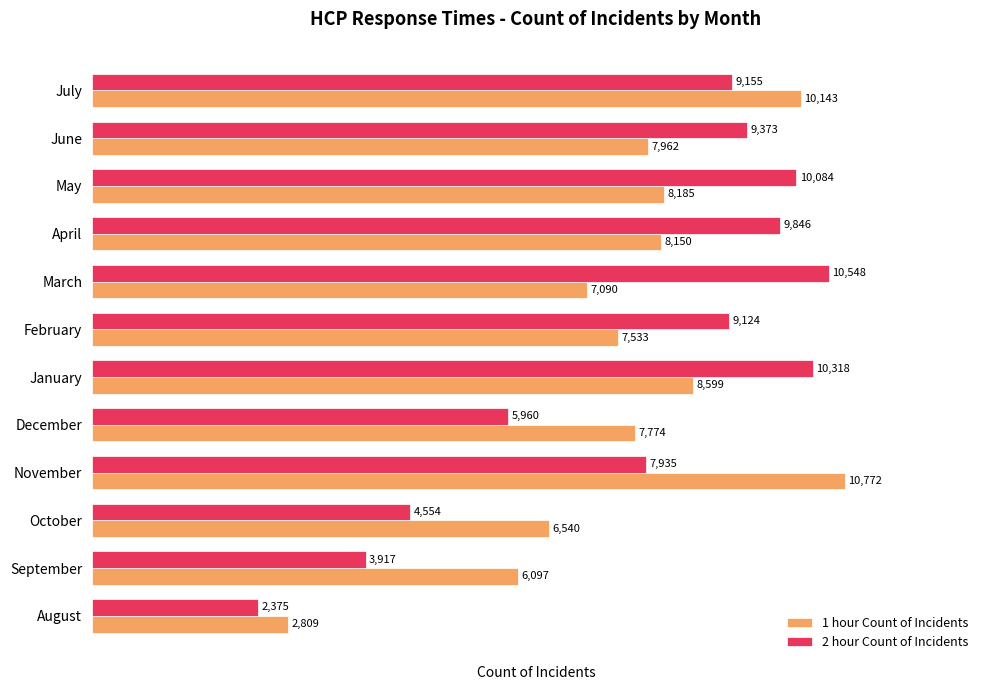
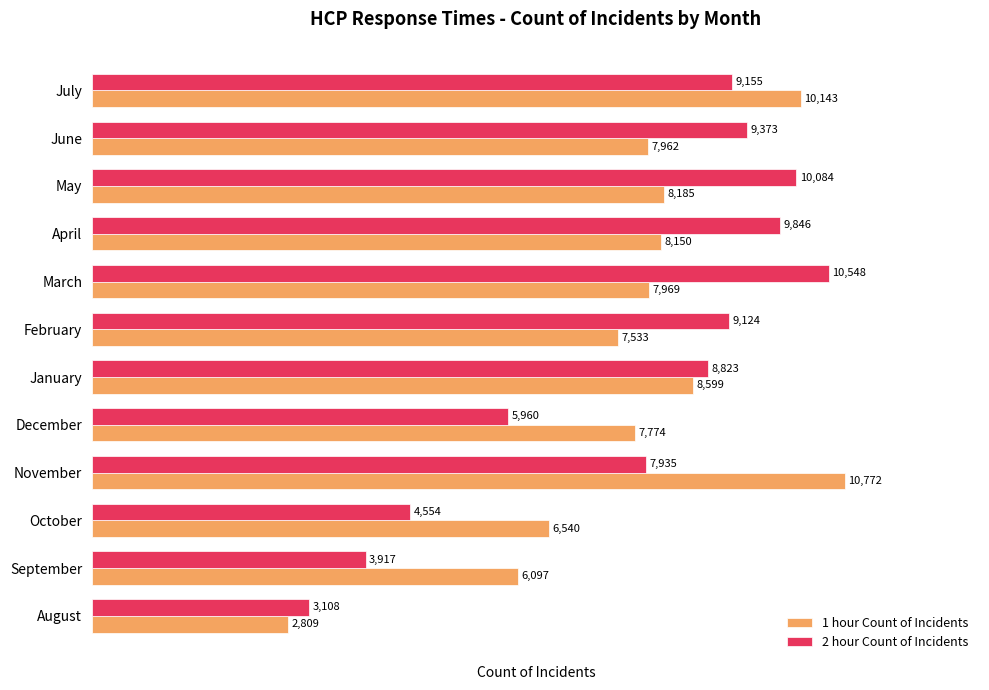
  {
    "1 hour Count of Incidents": {
      "July": "10,143",
      "June": "7,962",
      "May": "8,185",
      "April": "8,150",
-     "March": "7,090",
+     "March": "7,969",
      "February": "7,533",
      "January": "8,599",
      "December": "7,774",
      "November": "10,772",
      "October": "6,540",
      "September": "6,097",
      "August": "2,809"
    },
    "2 hour Count of Incidents": {
      "July": "9,155",
      "June": "9,373",
      "May": "10,084",
      "April": "9,846",
      "March": "10,548",
      "February": "9,124",
-     "January": "10,318",
+     "January": "8,823",
      "December": "5,960",
      "November": "7,935",
      "October": "4,554",
      "September": "3,917",
-     "August": "2,375"
+     "August": "3,108"
    }
  }
